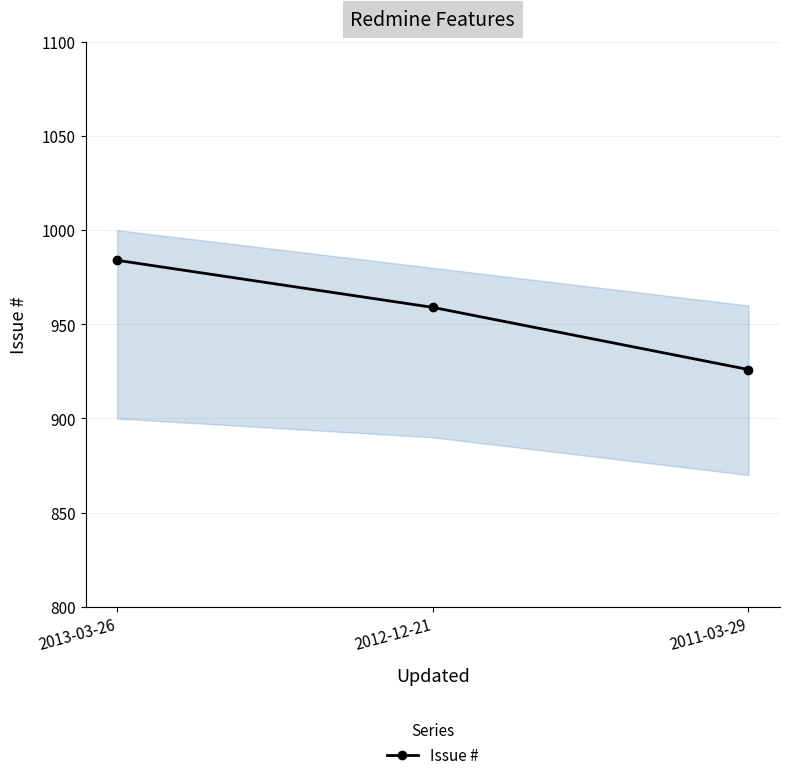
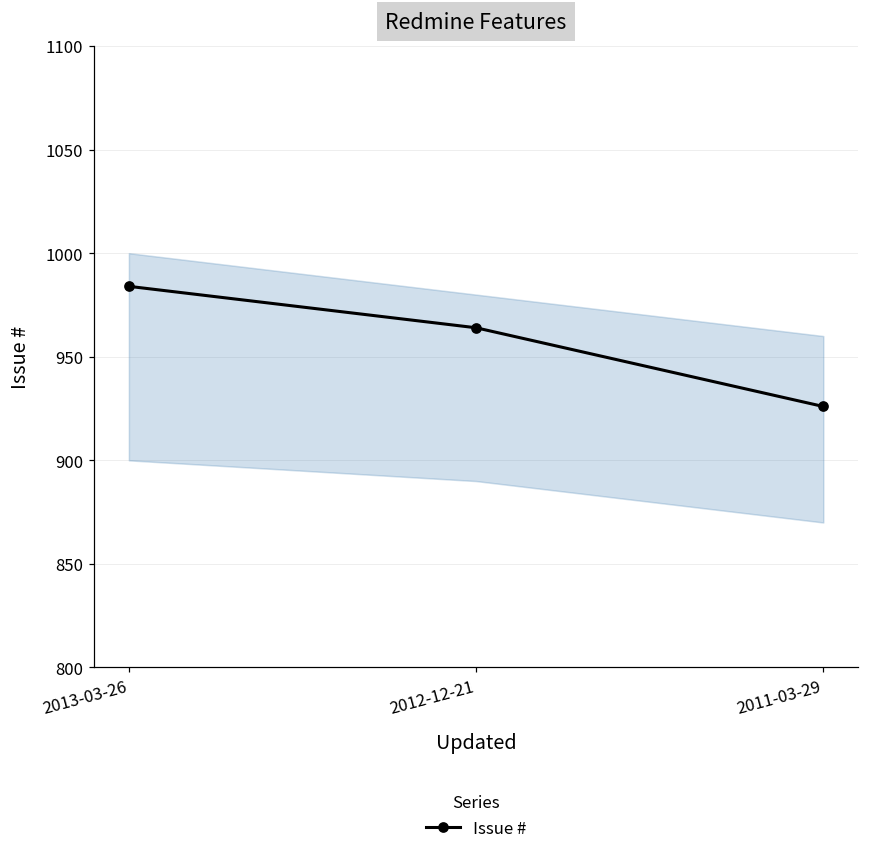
  {
    "Issue #": {
      "2013-03-26": 984,
-     "2012-12-21": 959,
+     "2012-12-21": 964,
      "2011-03-29": 926
    }
  }
